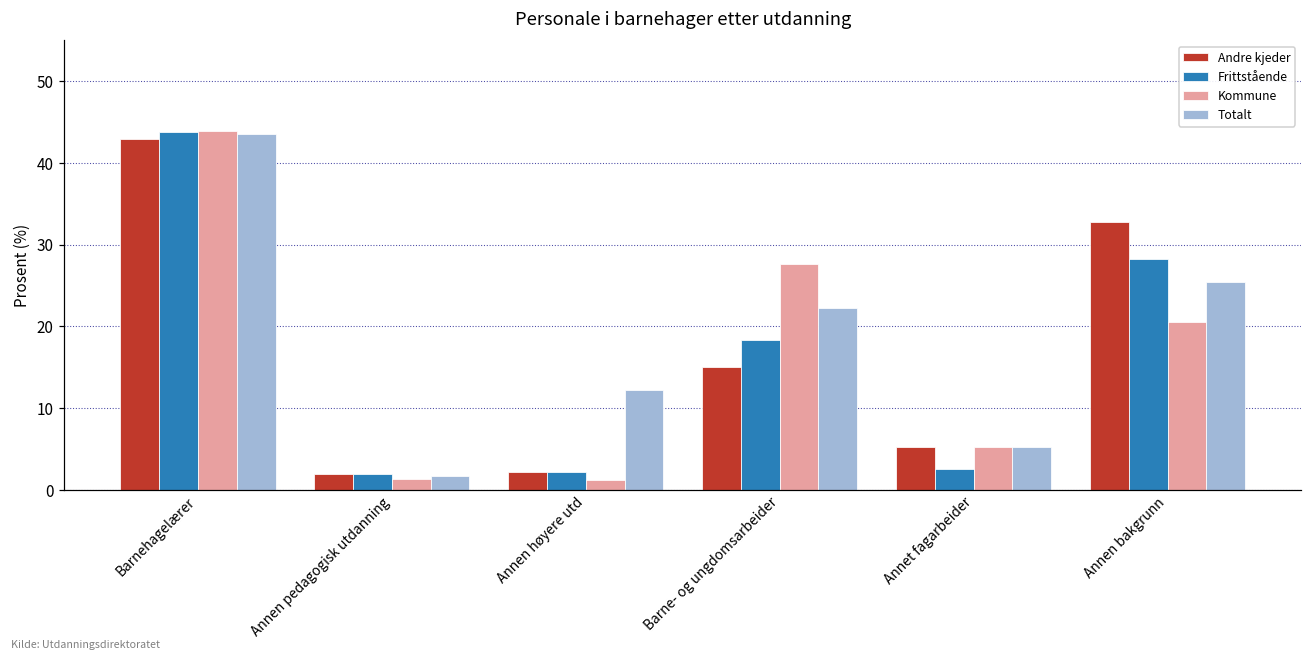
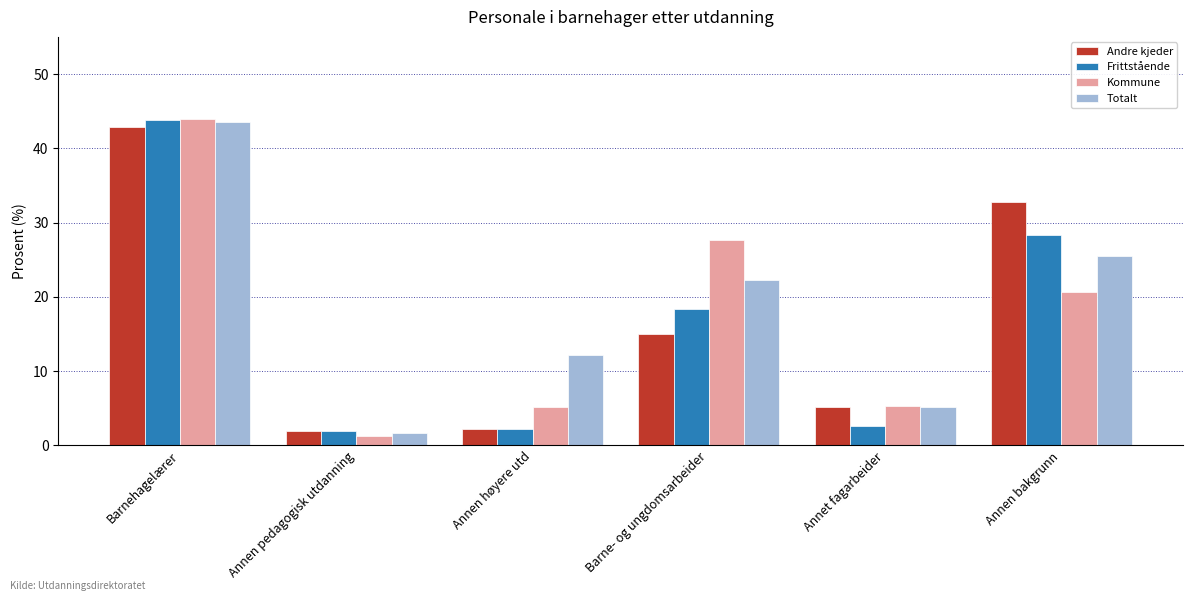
  {
    "Andre kjeder": {
      "Barnehagelærer": 43,
      "Annen pedagogisk utdanning": 2,
      "Annen høyere utd": 2,
      "Barne- og ungdomsarbeider": 15,
      "Annet fagarbeider": 5,
      "Annen bakgrunn": 33
    },
    "Frittstående": {
      "Barnehagelærer": 44,
      "Annen pedagogisk utdanning": 2,
      "Annen høyere utd": 2,
      "Barne- og ungdomsarbeider": 18,
      "Annet fagarbeider": 3,
      "Annen bakgrunn": 28
    },
    "Kommune": {
      "Barnehagelærer": 44,
      "Annen pedagogisk utdanning": 1,
-     "Annen høyere utd": 1,
+     "Annen høyere utd": 5,
      "Barne- og ungdomsarbeider": 28,
      "Annet fagarbeider": 5,
      "Annen bakgrunn": 21
    },
    "Totalt": {
      "Barnehagelærer": 44,
      "Annen pedagogisk utdanning": 2,
      "Annen høyere utd": 12,
      "Barne- og ungdomsarbeider": 22,
      "Annet fagarbeider": 5,
      "Annen bakgrunn": 26
    }
  }
